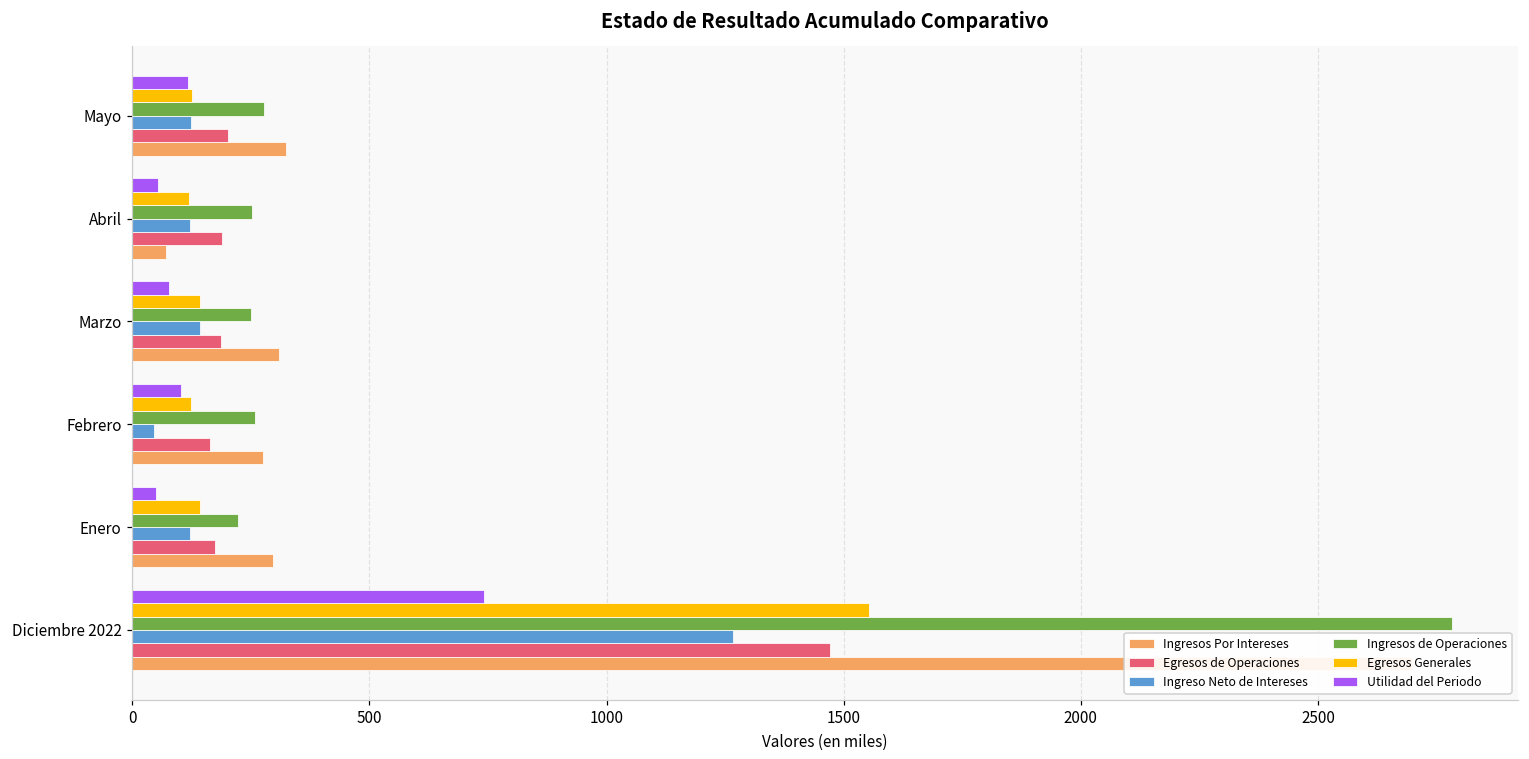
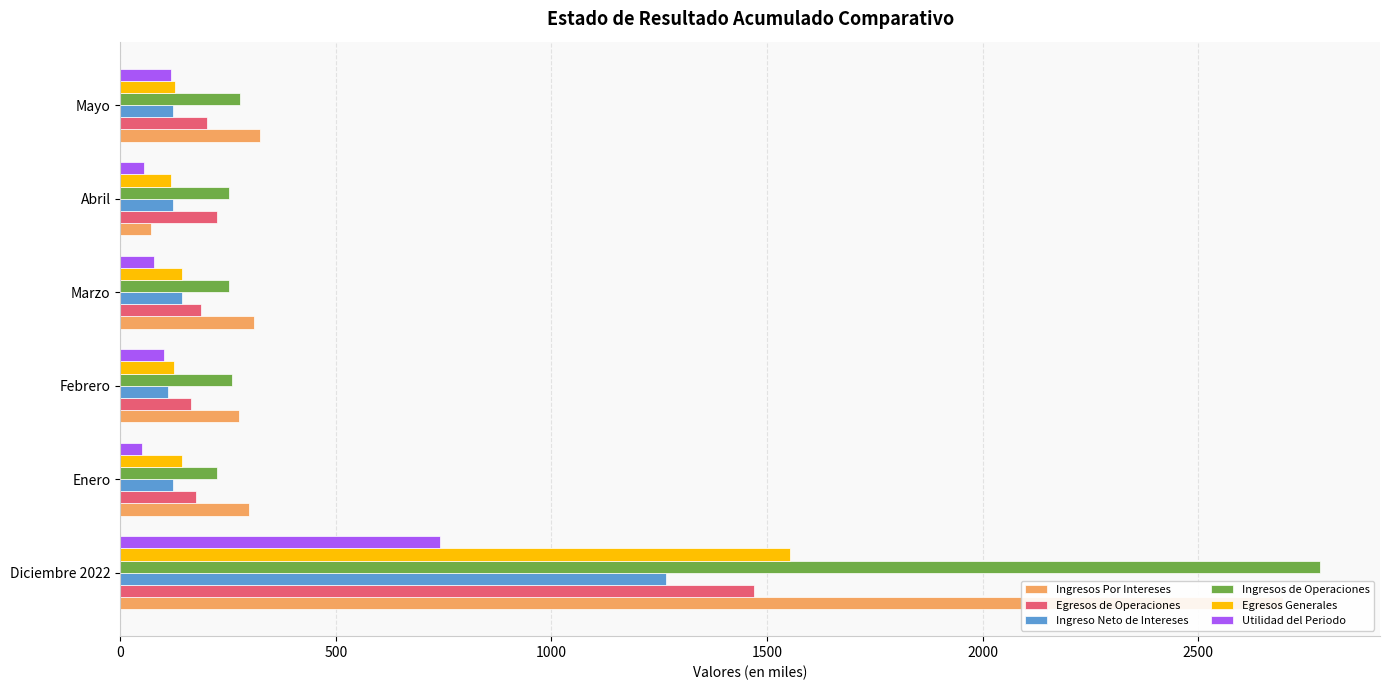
  {
    "Ingresos Por Intereses": {
      "Mayo": 320,
      "Abril": 70,
      "Marzo": 310,
      "Febrero": 280,
      "Enero": 300
    },
    "Egresos de Operaciones": {
      "Mayo": 200,
-     "Abril": 190,
+     "Abril": 220,
      "Marzo": 190,
      "Febrero": 160,
      "Enero": 170,
      "Diciembre 2022": 1470
    },
    "Ingreso Neto de Intereses": {
      "Mayo": 120,
      "Abril": 120,
      "Marzo": 140,
-     "Febrero": 50,
+     "Febrero": 110,
      "Enero": 120,
      "Diciembre 2022": 1270
    },
    "Ingresos de Operaciones": {
      "Mayo": 280,
      "Abril": 250,
      "Marzo": 250,
      "Febrero": 260,
      "Enero": 220,
      "Diciembre 2022": 2780
    },
    "Egresos Generales": {
      "Mayo": 130,
      "Abril": 120,
      "Marzo": 140,
      "Febrero": 120,
      "Enero": 140,
      "Diciembre 2022": 1550
    },
    "Utilidad del Periodo": {
      "Mayo": 120,
      "Abril": 50,
      "Marzo": 80,
      "Febrero": 100,
      "Enero": 50,
      "Diciembre 2022": 740
    }
  }
